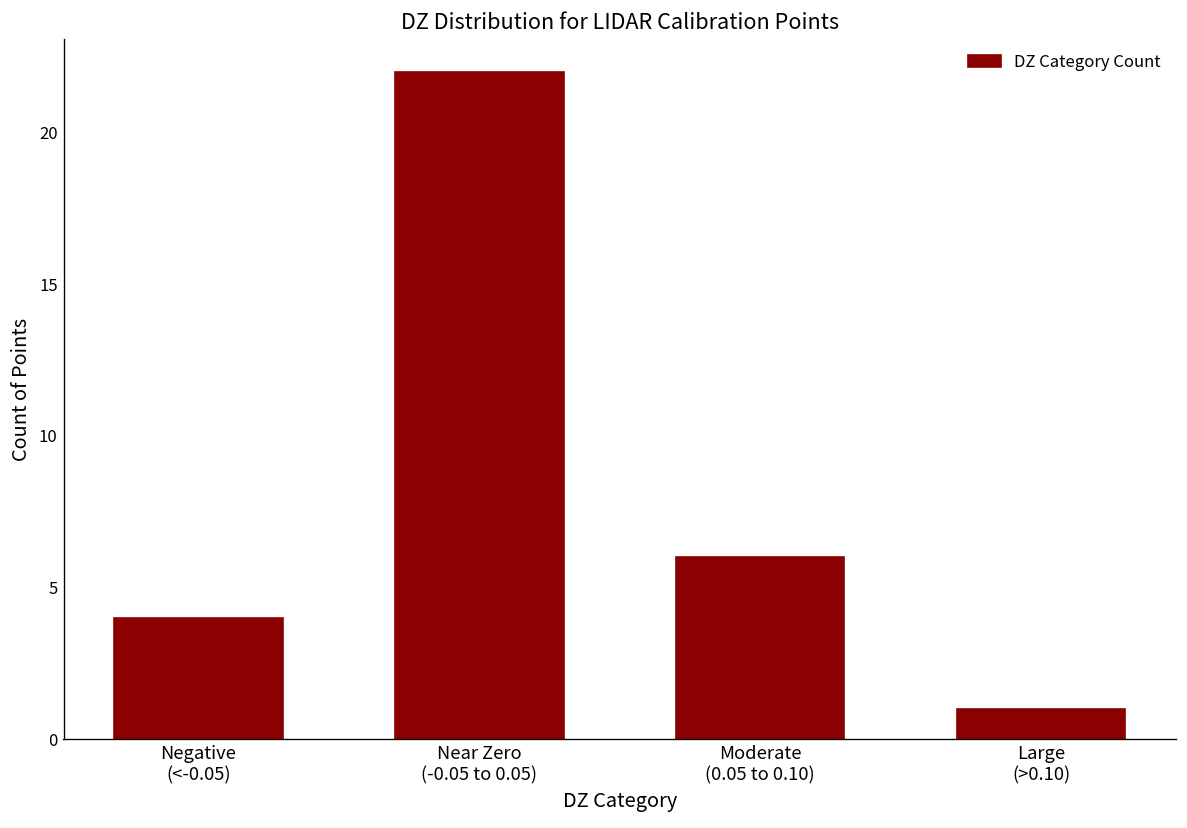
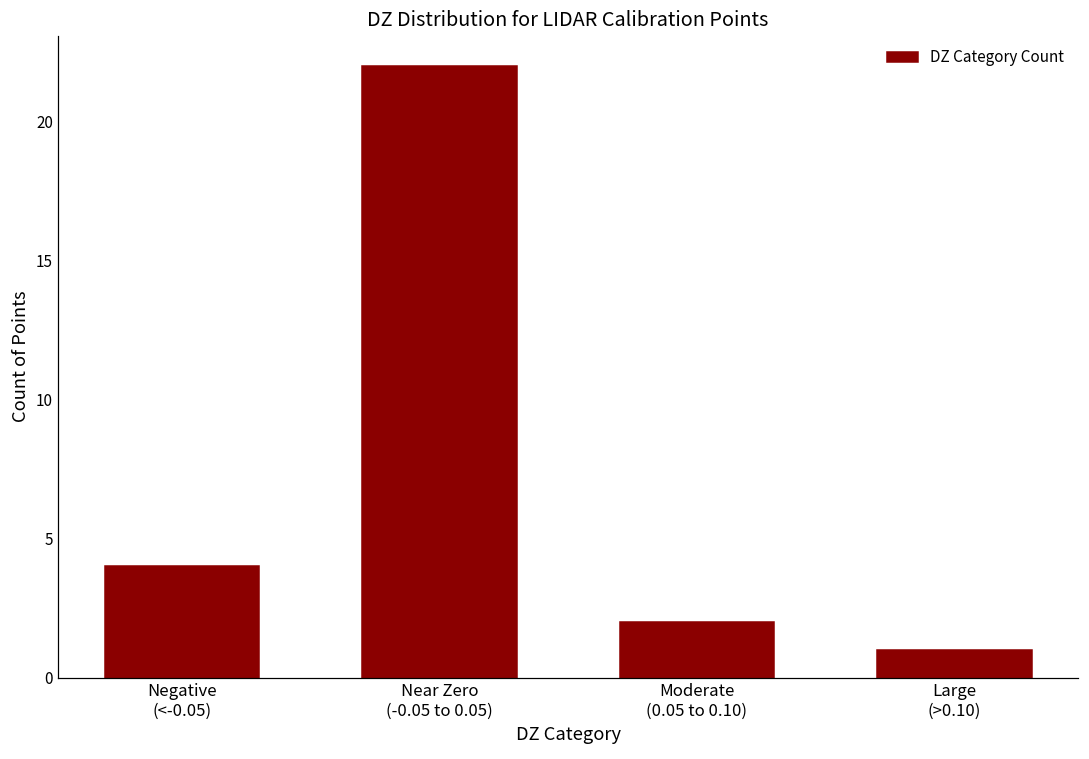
  {
    "Negative (<-0.05)": 4,
    "Near Zero (-0.05 to 0.05)": 22,
-   "Moderate (0.05 to 0.10)": 6,
+   "Moderate (0.05 to 0.10)": 2,
    "Large (>0.10)": 1
  }
